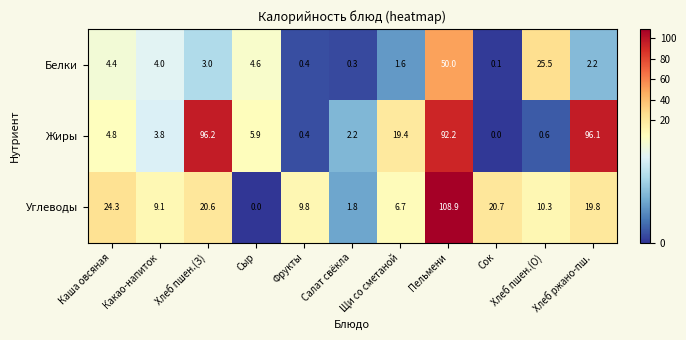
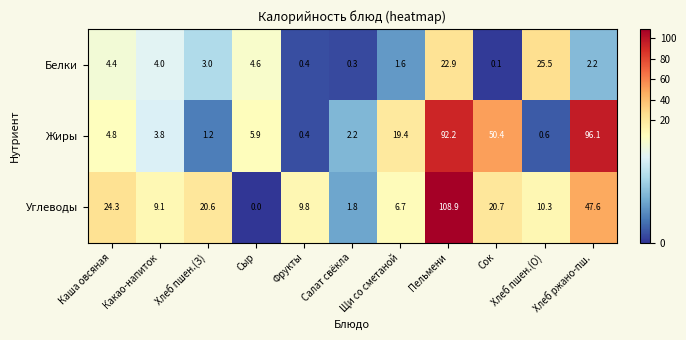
  {
    "Белки": {
      "Каша овсяная": 4.4,
      "Какао-напиток": 4.0,
      "Хлеб пшен.(З)": 3.0,
      "Сыр": 4.6,
      "Фрукты": 0.4,
      "Салат свёкла": 0.3,
      "Щи со сметаной": 1.6,
-     "Пельмени": 50.0,
+     "Пельмени": 22.9,
      "Сок": 0.1,
      "Хлеб пшен.(О)": 25.5,
      "Хлеб ржано-пш.": 2.2
    },
    "Жиры": {
      "Каша овсяная": 4.8,
      "Какао-напиток": 3.8,
-     "Хлеб пшен.(З)": 96.2,
+     "Хлеб пшен.(З)": 1.2,
      "Сыр": 5.9,
      "Фрукты": 0.4,
      "Салат свёкла": 2.2,
      "Щи со сметаной": 19.4,
      "Пельмени": 92.2,
-     "Сок": 0.0,
+     "Сок": 50.4,
      "Хлеб пшен.(О)": 0.6,
      "Хлеб ржано-пш.": 96.1
    },
    "Углеводы": {
      "Каша овсяная": 24.3,
      "Какао-напиток": 9.1,
      "Хлеб пшен.(З)": 20.6,
      "Сыр": 0.0,
      "Фрукты": 9.8,
      "Салат свёкла": 1.8,
      "Щи со сметаной": 6.7,
      "Пельмени": 108.9,
      "Сок": 20.7,
      "Хлеб пшен.(О)": 10.3,
-     "Хлеб ржано-пш.": 19.8
+     "Хлеб ржано-пш.": 47.6
    }
  }
